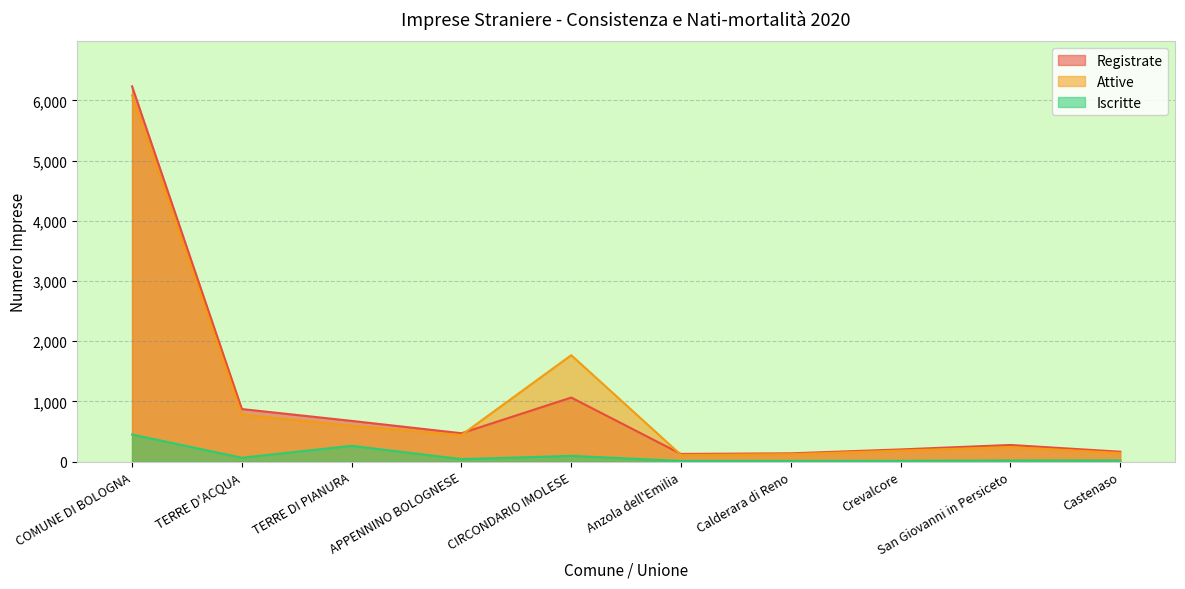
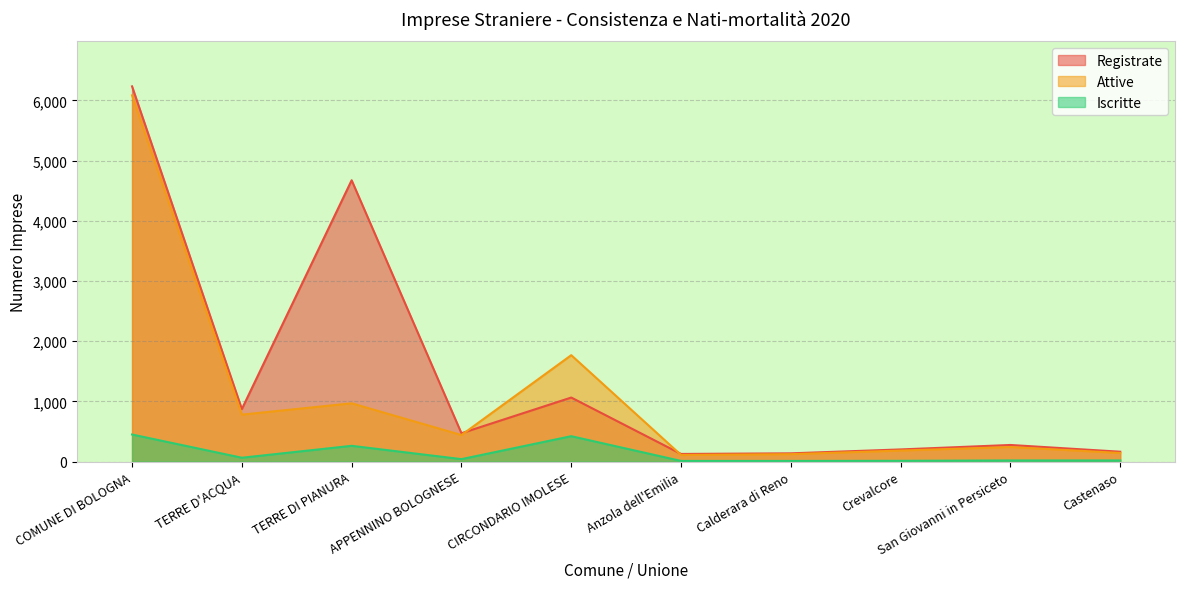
  {
    "Registrate": {
      "COMUNE DI BOLOGNA": "6,200",
      "TERRE D'ACQUA": "900",
-     "TERRE DI PIANURA": "700",
+     "TERRE DI PIANURA": "4,700",
      "CIRCONDARIO IMOLESE": "1,100"
    },
    "Attive": {
      "COMUNE DI BOLOGNA": "6,100",
      "TERRE D'ACQUA": "800",
-     "TERRE DI PIANURA": "600",
+     "TERRE DI PIANURA": "1,000",
      "CIRCONDARIO IMOLESE": "1,800"
    },
    "Iscritte": {
      "COMUNE DI BOLOGNA": "500",
      "TERRE D'ACQUA": "100",
      "TERRE DI PIANURA": "300",
      "APPENNINO BOLOGNESE": "0",
-     "CIRCONDARIO IMOLESE": "100",
+     "CIRCONDARIO IMOLESE": "400",
      "Anzola dell'Emilia": "0",
      "Calderara di Reno": "0",
      "Crevalcore": "0",
      "San Giovanni in Persiceto": "0",
      "Castenaso": "0"
    }
  }
